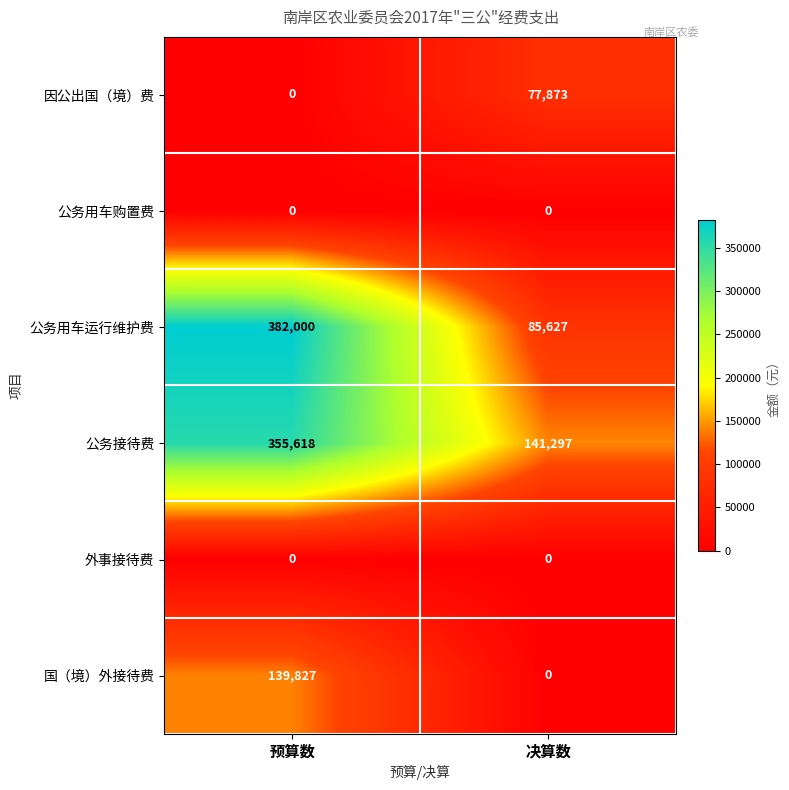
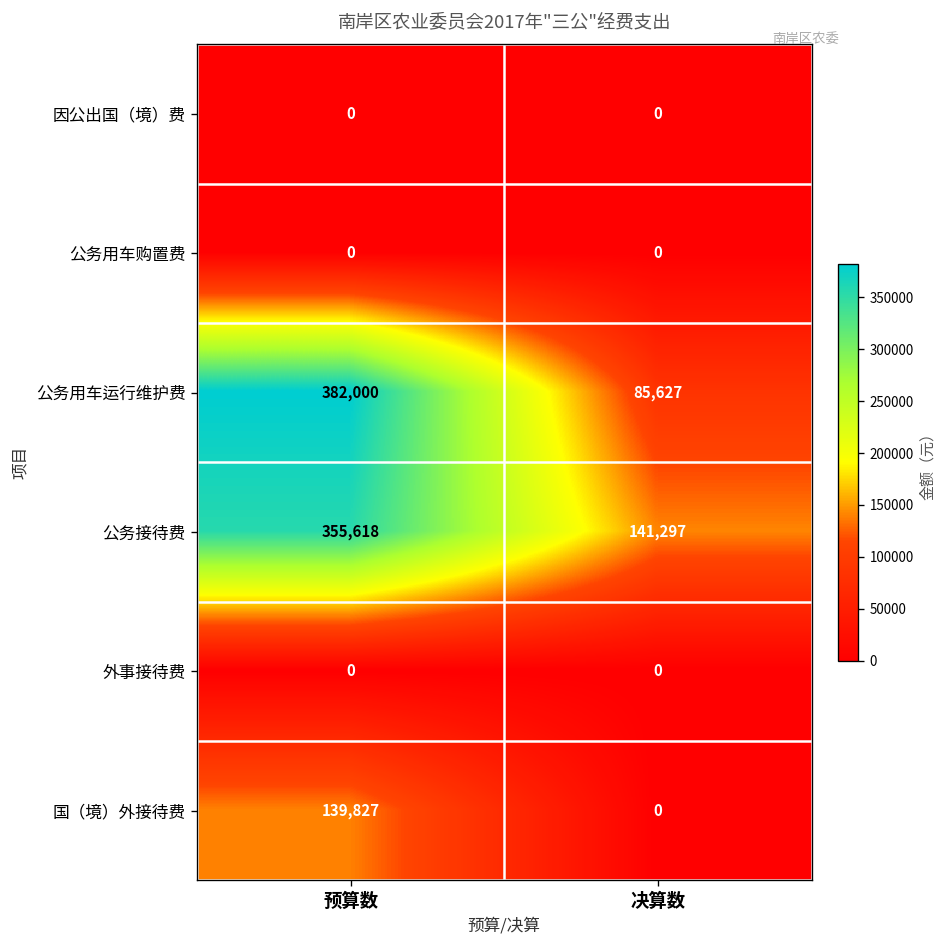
  {
    "因公出国（境）费": {
      "预算数": "0",
-     "决算数": "77,873"
+     "决算数": "0"
    },
    "公务用车购置费": {
      "预算数": "0",
      "决算数": "0"
    },
    "公务用车运行维护费": {
      "预算数": "382,000",
      "决算数": "85,627"
    },
    "公务接待费": {
      "预算数": "355,618",
      "决算数": "141,297"
    },
    "外事接待费": {
      "预算数": "0",
      "决算数": "0"
    },
    "国（境）外接待费": {
      "预算数": "139,827",
      "决算数": "0"
    }
  }
